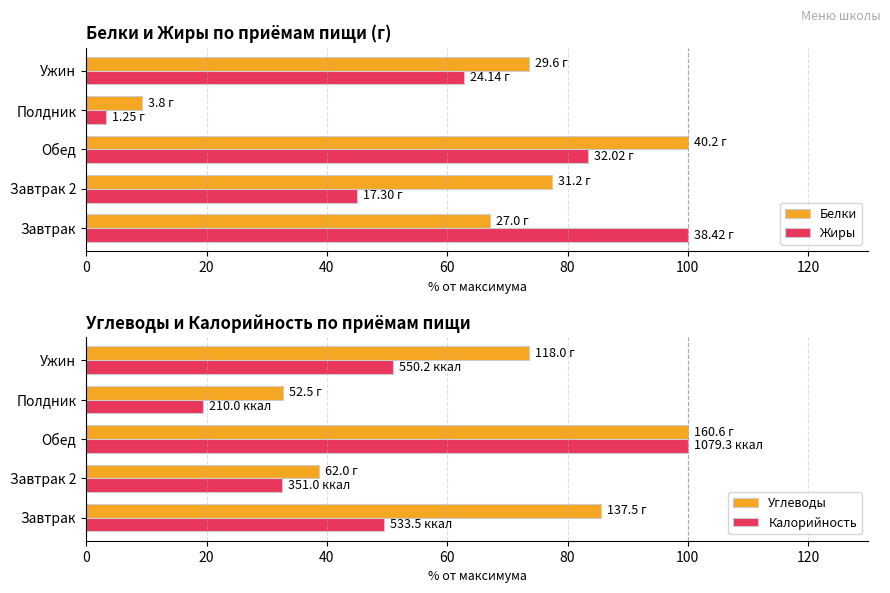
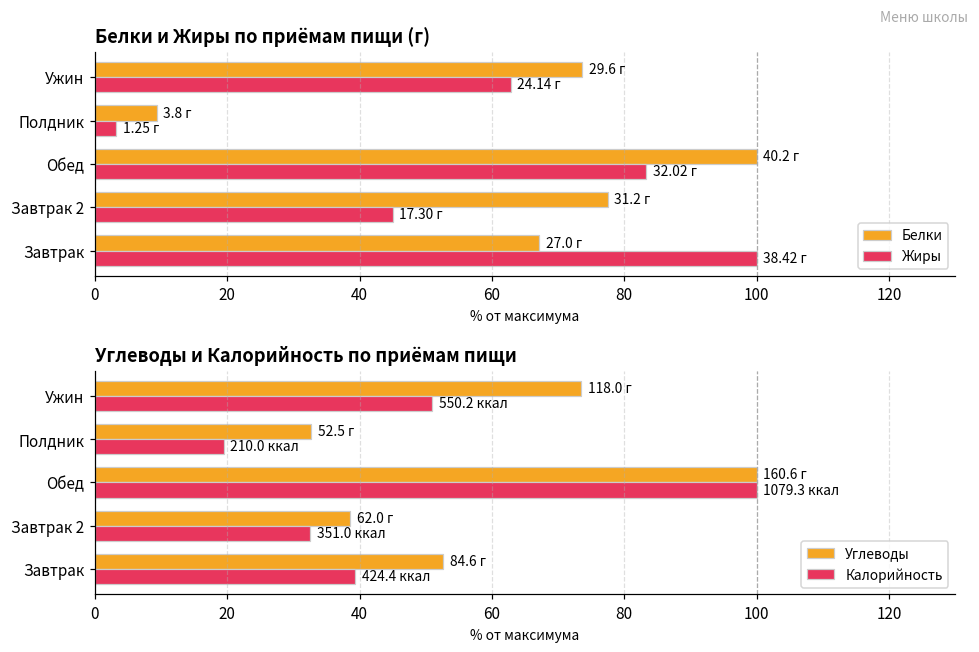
  {
    "Углеводы и Калорийность по приёмам пищи": {
      "Углеводы": {
-       "Завтрак": 137.5
+       "Завтрак": 84.6
      },
      "Калорийность": {
-       "Завтрак": 533.5
+       "Завтрак": 424.4
      }
    }
  }
